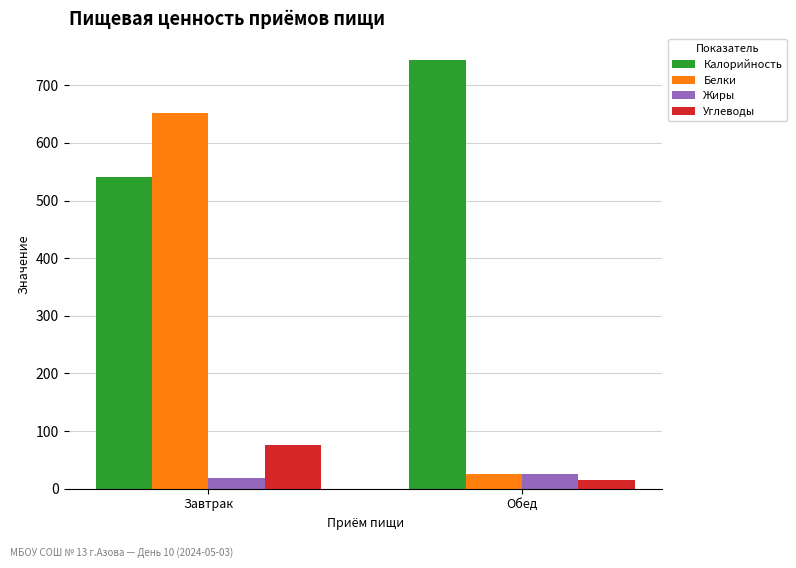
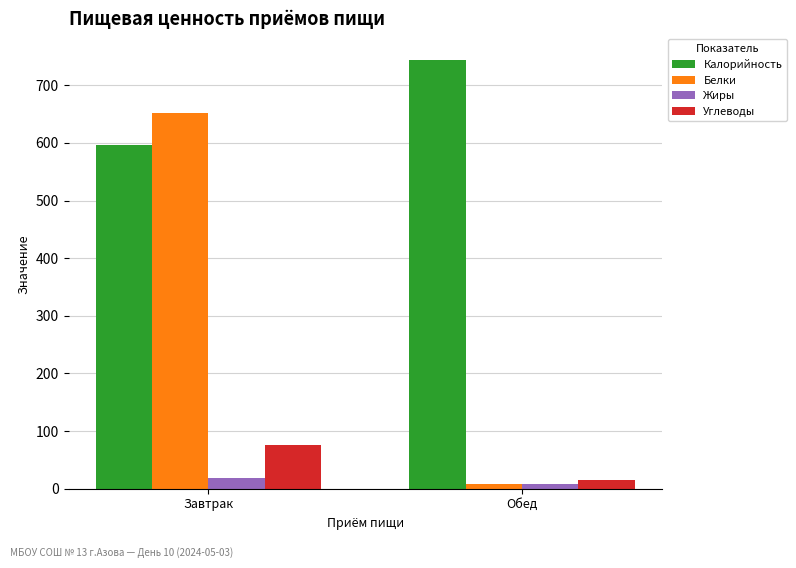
  {
    "Калорийность": {
-     "Завтрак": 540,
+     "Завтрак": 600,
      "Обед": 740
    },
    "Белки": {
      "Завтрак": 650,
-     "Обед": 20
+     "Обед": 10
    },
    "Жиры": {
      "Завтрак": 20,
-     "Обед": 20
+     "Обед": 10
    },
    "Углеводы": {
      "Завтрак": 80,
      "Обед": 20
    }
  }
